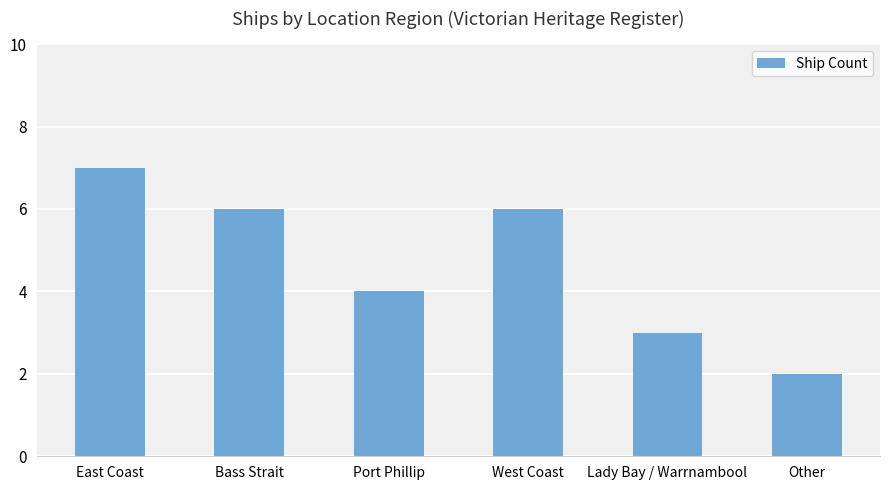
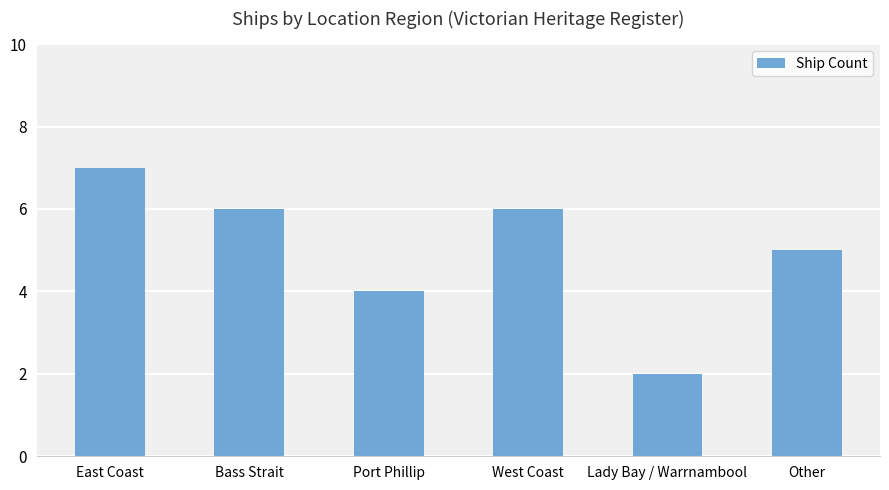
  {
    "East Coast": 7,
    "Bass Strait": 6,
    "Port Phillip": 4,
    "West Coast": 6,
-   "Lady Bay / Warrnambool": 3,
-   "Other": 2
+   "Lady Bay / Warrnambool": 2,
+   "Other": 5
  }
